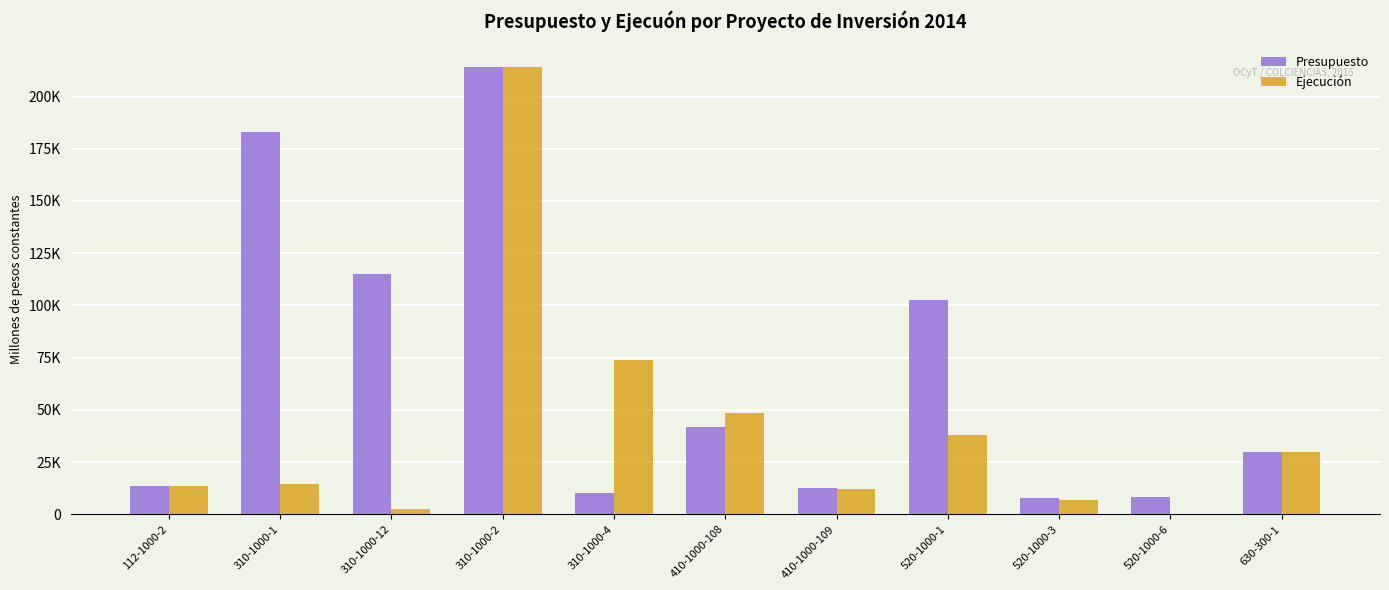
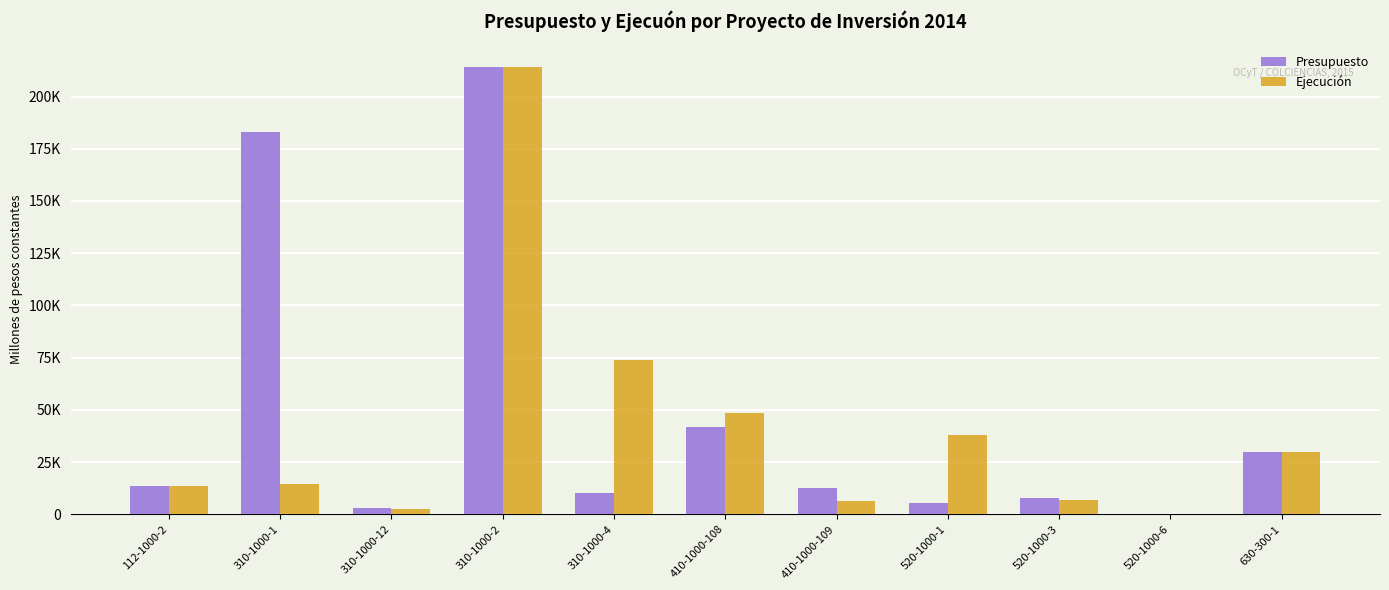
  {
    "Presupuesto": {
      "112-1000-2": 13000,
      "310-1000-1": 183000,
-     "310-1000-12": 115000,
+     "310-1000-12": 3000,
      "310-1000-2": 214000,
      "310-1000-4": 10000,
      "410-1000-108": 42000,
      "410-1000-109": 12000,
-     "520-1000-1": 103000,
+     "520-1000-1": 5000,
      "520-1000-3": 8000,
-     "520-1000-6": 8000,
+     "520-1000-6": 0,
      "630-300-1": 30000
    },
    "Ejecución": {
      "112-1000-2": 13000,
      "310-1000-1": 15000,
      "310-1000-12": 3000,
      "310-1000-2": 214000,
      "310-1000-4": 74000,
      "410-1000-108": 48000,
-     "410-1000-109": 12000,
+     "410-1000-109": 6000,
      "520-1000-1": 38000,
      "520-1000-3": 7000,
      "630-300-1": 30000
    }
  }
